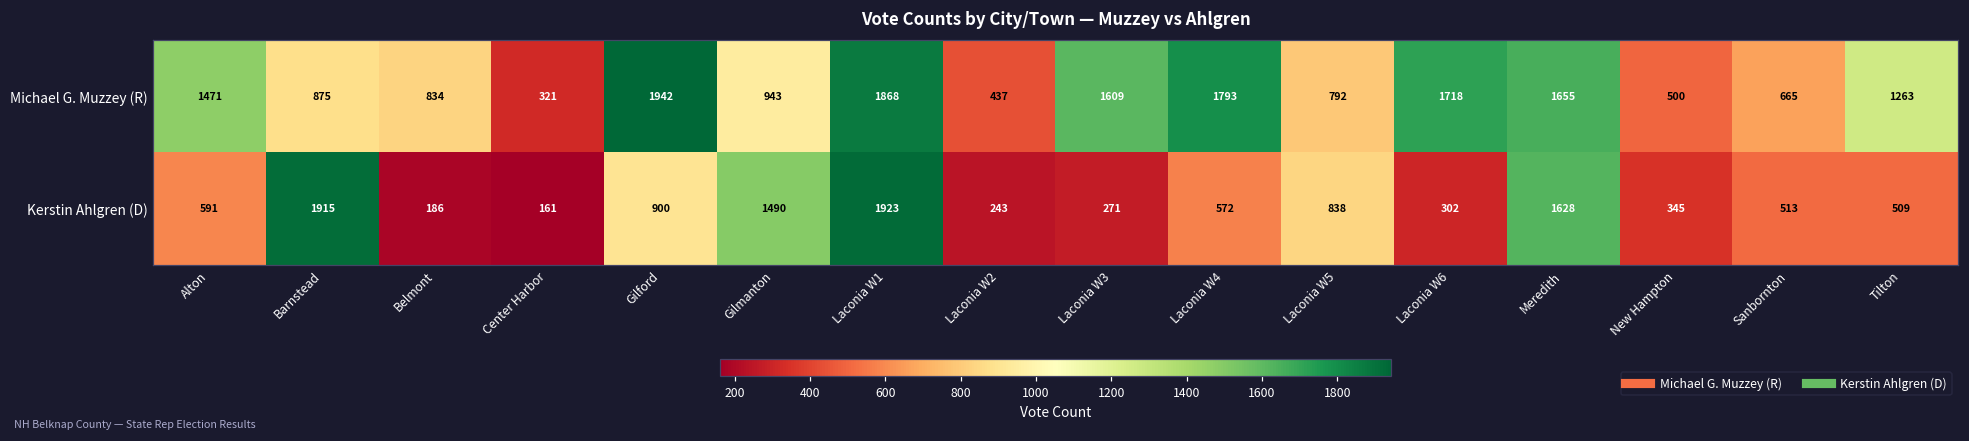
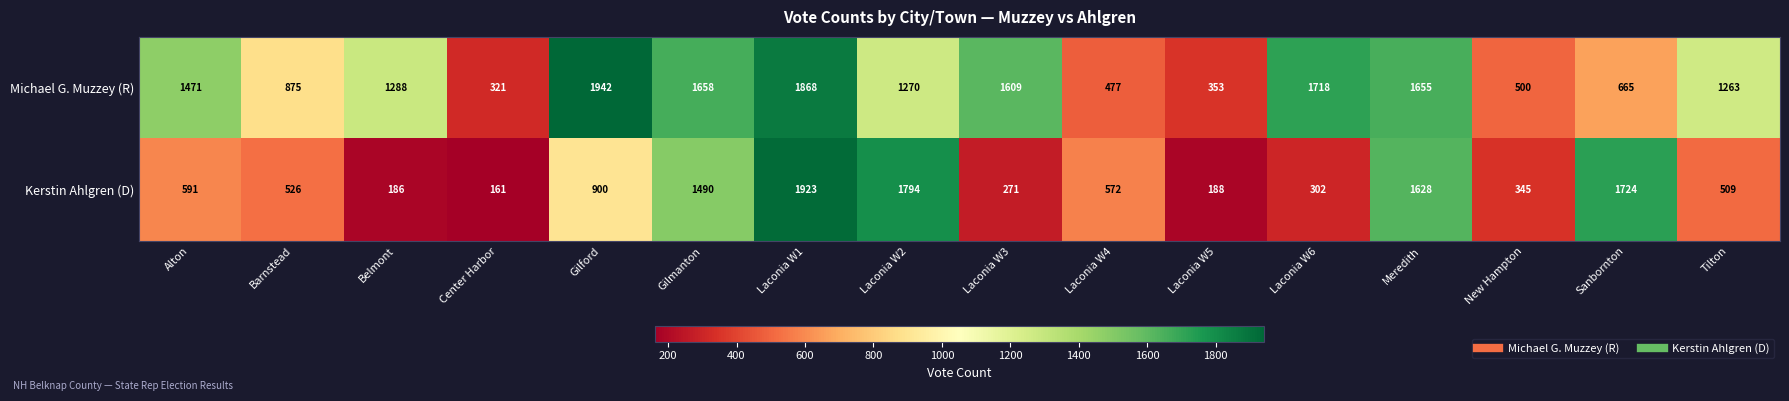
  {
    "Michael G. Muzzey (R)": {
      "Alton": 1471,
      "Barnstead": 875,
-     "Belmont": 834,
+     "Belmont": 1288,
      "Center Harbor": 321,
      "Gilford": 1942,
-     "Gilmanton": 943,
+     "Gilmanton": 1658,
      "Laconia W1": 1868,
-     "Laconia W2": 437,
+     "Laconia W2": 1270,
      "Laconia W3": 1609,
-     "Laconia W4": 1793,
-     "Laconia W5": 792,
+     "Laconia W4": 477,
+     "Laconia W5": 353,
      "Laconia W6": 1718,
      "Meredith": 1655,
      "New Hampton": 500,
      "Sanbornton": 665,
      "Tilton": 1263
    },
    "Kerstin Ahlgren (D)": {
      "Alton": 591,
-     "Barnstead": 1915,
+     "Barnstead": 526,
      "Belmont": 186,
      "Center Harbor": 161,
      "Gilford": 900,
      "Gilmanton": 1490,
      "Laconia W1": 1923,
-     "Laconia W2": 243,
+     "Laconia W2": 1794,
      "Laconia W3": 271,
      "Laconia W4": 572,
-     "Laconia W5": 838,
+     "Laconia W5": 188,
      "Laconia W6": 302,
      "Meredith": 1628,
      "New Hampton": 345,
-     "Sanbornton": 513,
+     "Sanbornton": 1724,
      "Tilton": 509
    }
  }
